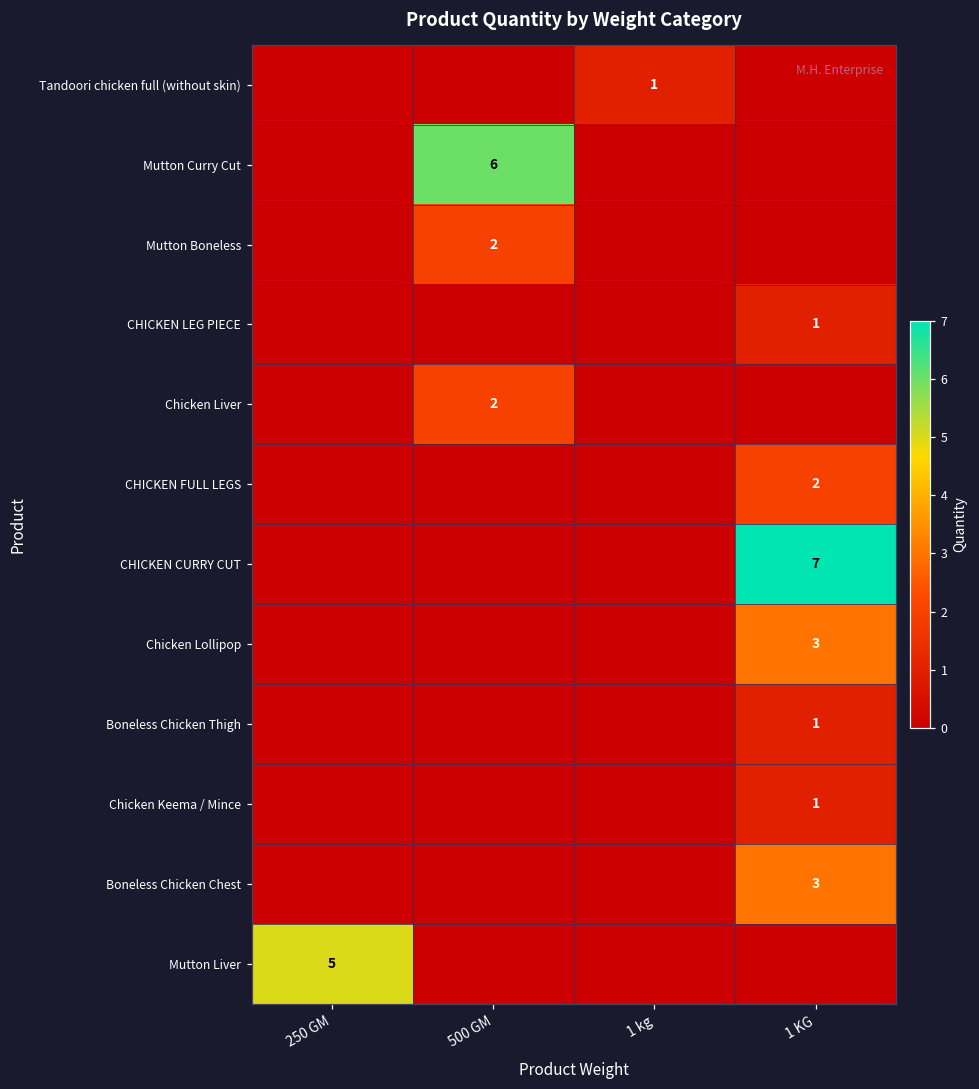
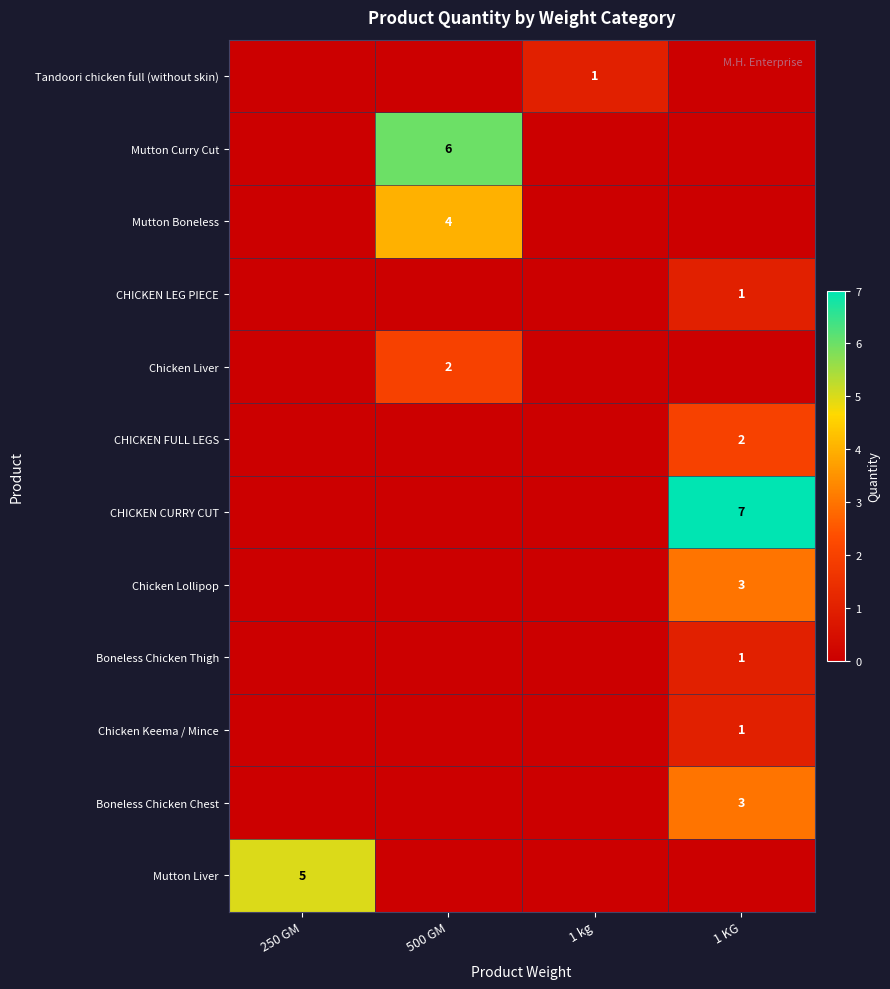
  {
    "Tandoori chicken full (without skin)": {
      "1 kg": 1
    },
    "Mutton Curry Cut": {
      "500 GM": 6
    },
    "Mutton Boneless": {
-     "500 GM": 2
+     "500 GM": 4
    },
    "CHICKEN LEG PIECE": {
      "1 KG": 1
    },
    "Chicken Liver": {
      "500 GM": 2
    },
    "CHICKEN FULL LEGS": {
      "1 KG": 2
    },
    "CHICKEN CURRY CUT": {
      "1 KG": 7
    },
    "Chicken Lollipop": {
      "1 KG": 3
    },
    "Boneless Chicken Thigh": {
      "1 KG": 1
    },
    "Chicken Keema / Mince": {
      "1 KG": 1
    },
    "Boneless Chicken Chest": {
      "1 KG": 3
    },
    "Mutton Liver": {
      "250 GM": 5
    }
  }
